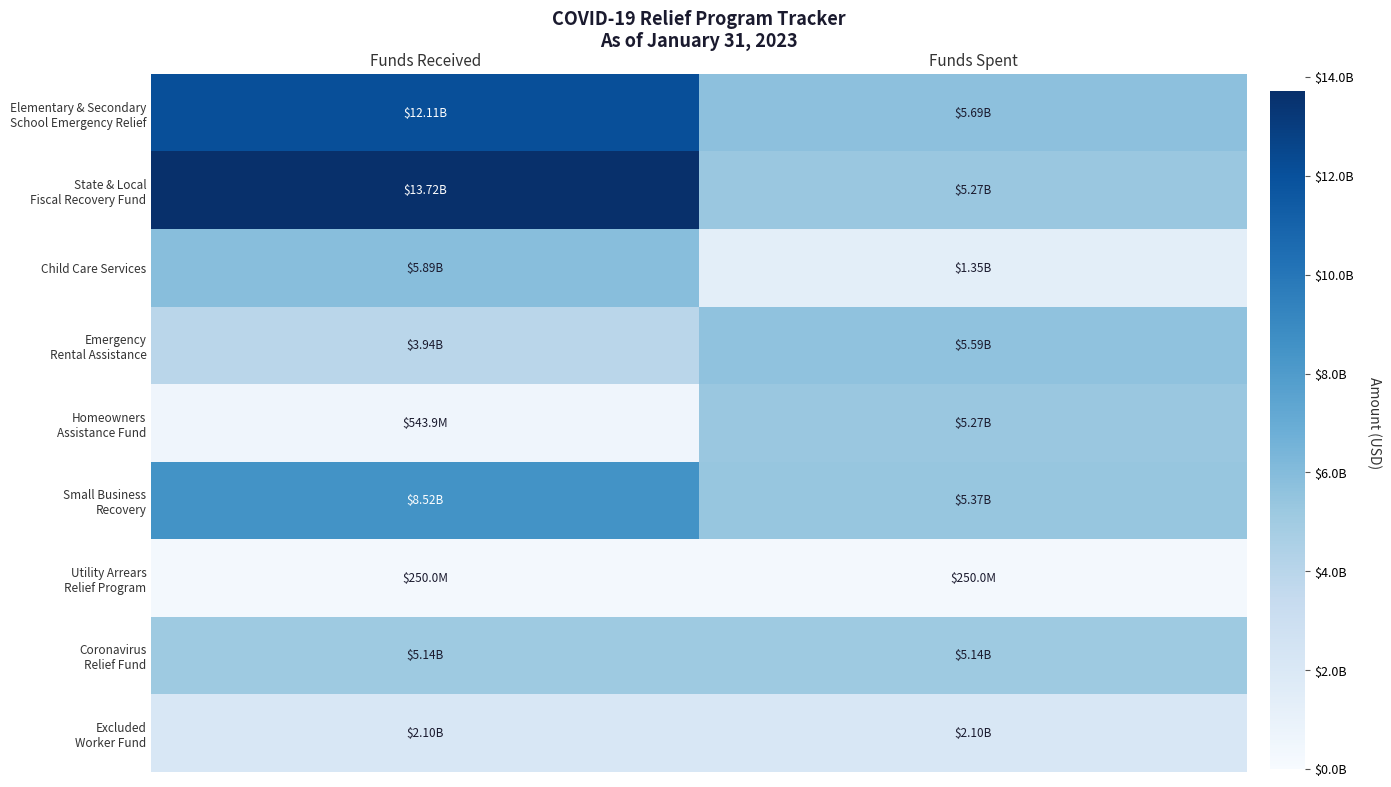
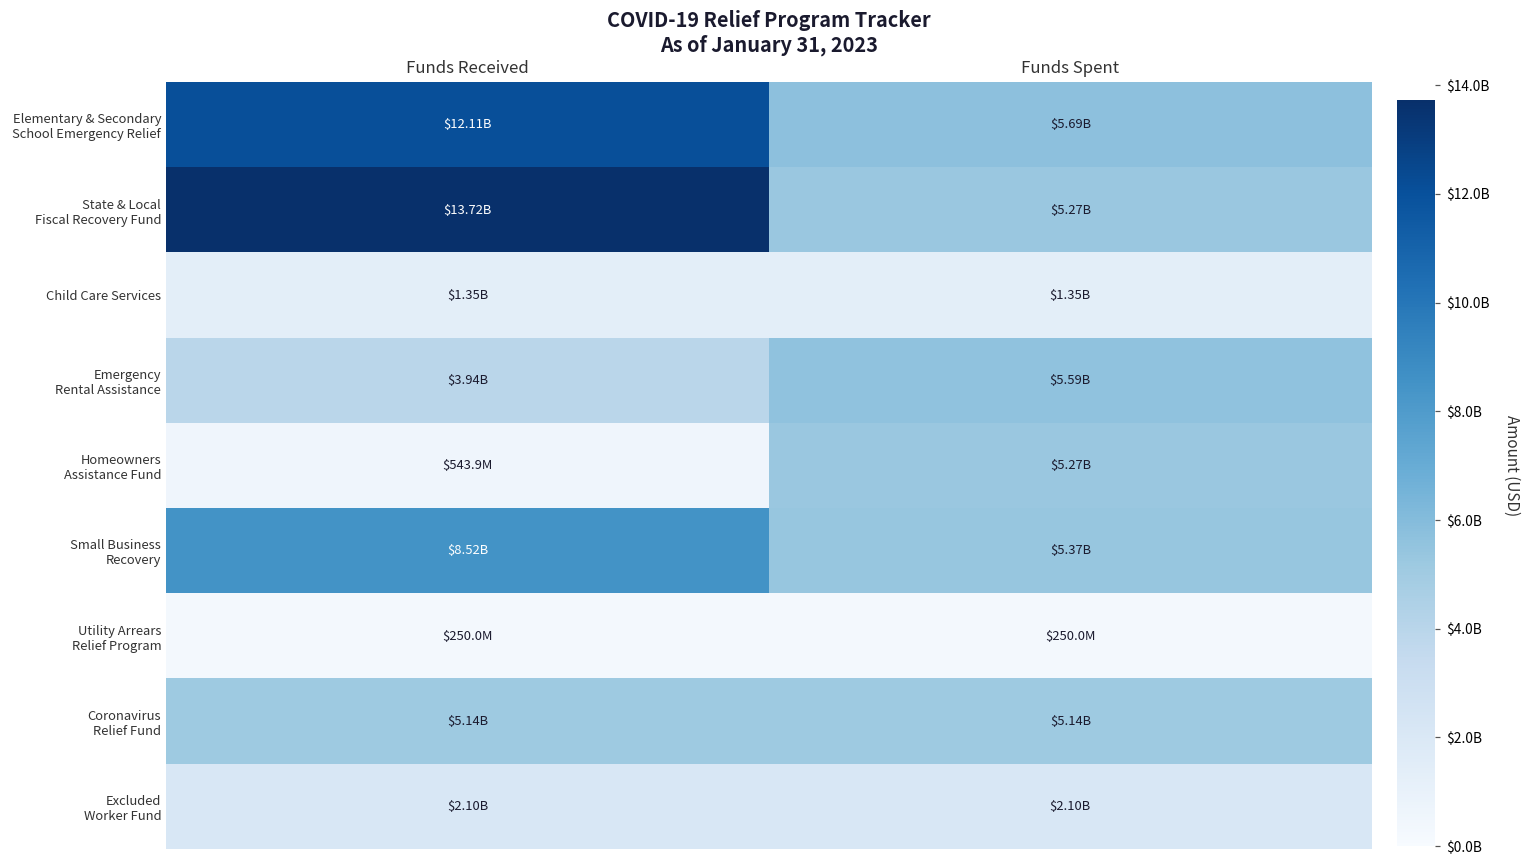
  {
    "Elementary & Secondary School Emergency Relief": {
      "Funds Received": "$12.11B",
      "Funds Spent": "$5.69B"
    },
    "State & Local Fiscal Recovery Fund": {
      "Funds Received": "$13.72B",
      "Funds Spent": "$5.27B"
    },
    "Child Care Services": {
-     "Funds Received": "$5.89B",
+     "Funds Received": "$1.35B",
      "Funds Spent": "$1.35B"
    },
    "Emergency Rental Assistance": {
      "Funds Received": "$3.94B",
      "Funds Spent": "$5.59B"
    },
    "Homeowners Assistance Fund": {
      "Funds Received": "$543.9M",
      "Funds Spent": "$5.27B"
    },
    "Small Business Recovery": {
      "Funds Received": "$8.52B",
      "Funds Spent": "$5.37B"
    },
    "Utility Arrears Relief Program": {
      "Funds Received": "$250.0M",
      "Funds Spent": "$250.0M"
    },
    "Coronavirus Relief Fund": {
      "Funds Received": "$5.14B",
      "Funds Spent": "$5.14B"
    },
    "Excluded Worker Fund": {
      "Funds Received": "$2.10B",
      "Funds Spent": "$2.10B"
    }
  }
